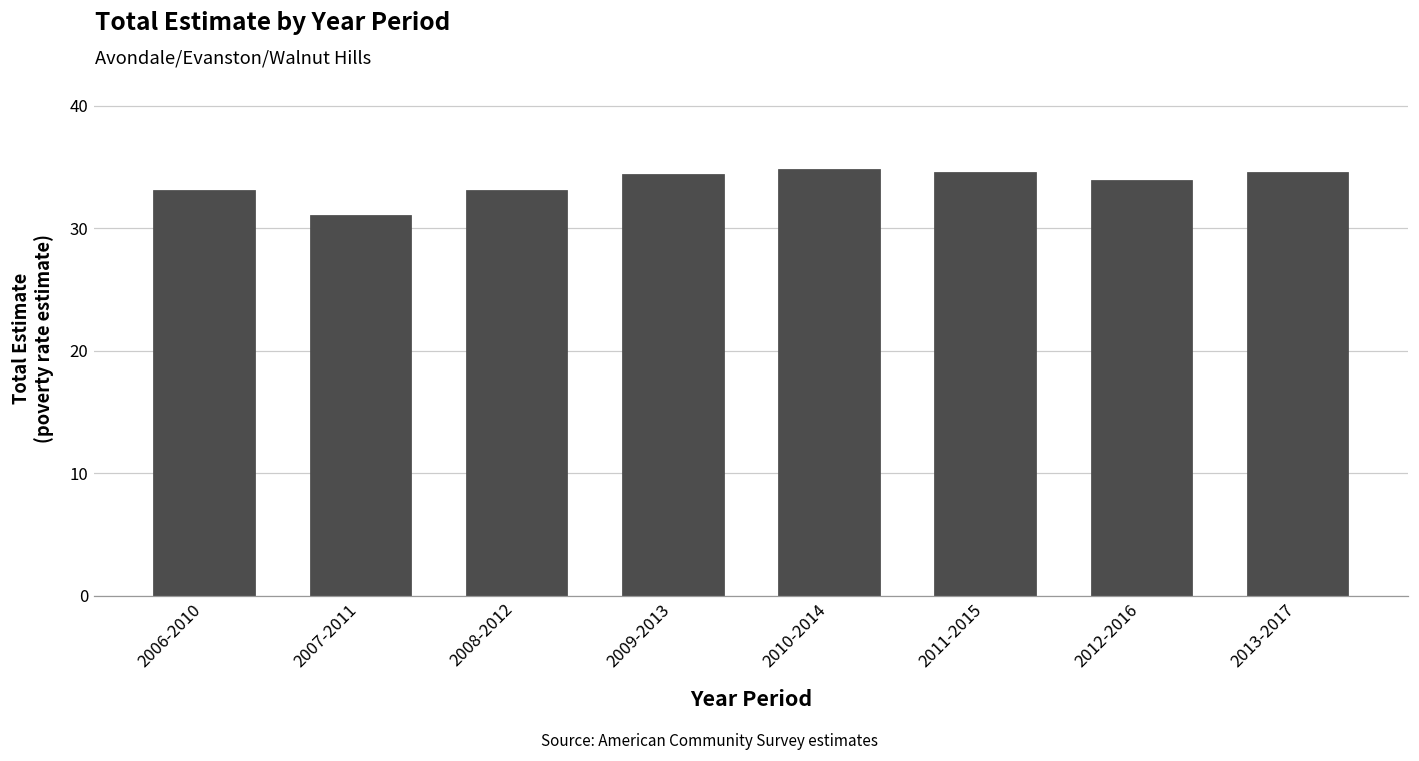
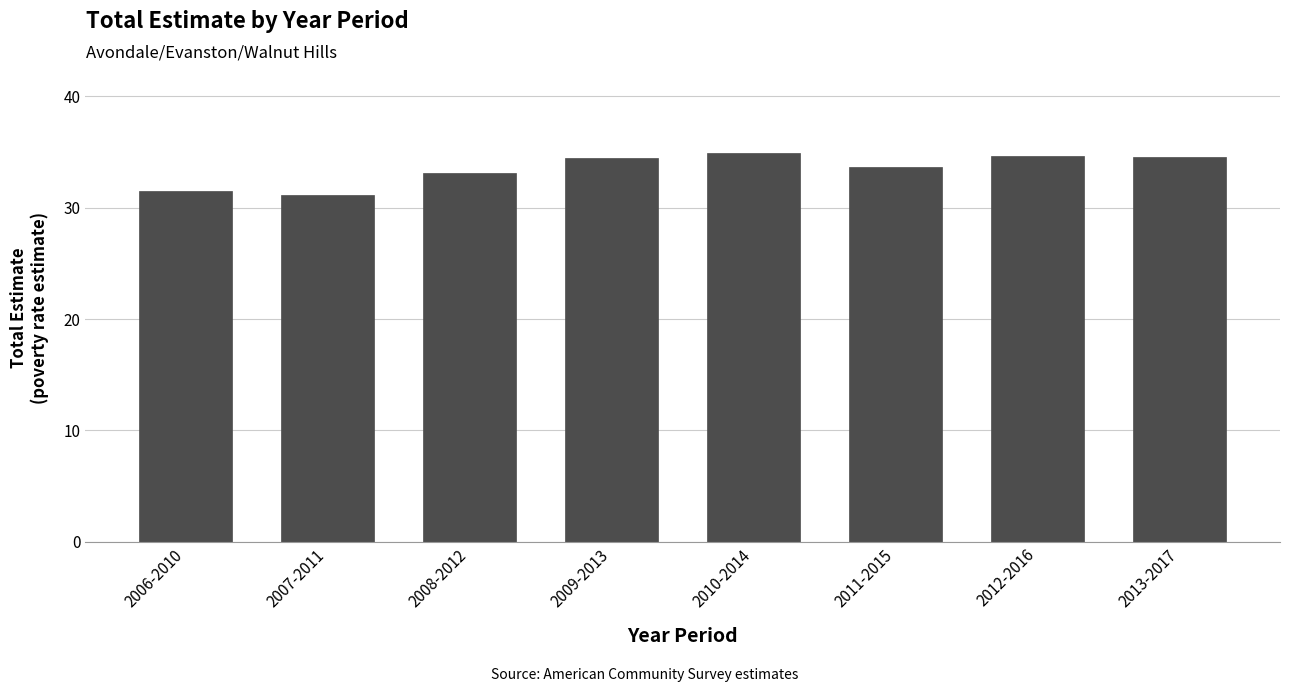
  {
-   "2006-2010": 33.1,
+   "2006-2010": 31.5,
    "2007-2011": 31.1,
    "2008-2012": 33.1,
    "2009-2013": 34.4,
    "2010-2014": 34.9,
-   "2011-2015": 34.6,
-   "2012-2016": 33.9,
+   "2011-2015": 33.6,
+   "2012-2016": 34.6,
    "2013-2017": 34.6
  }
